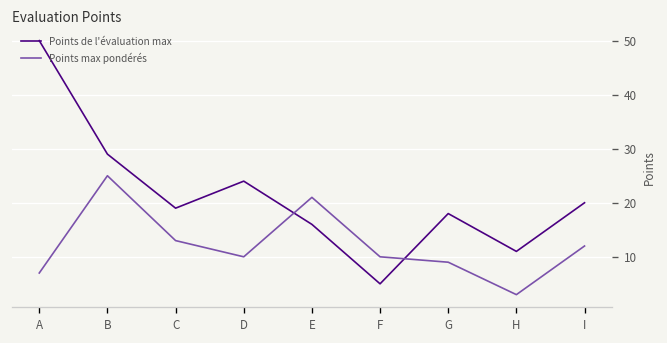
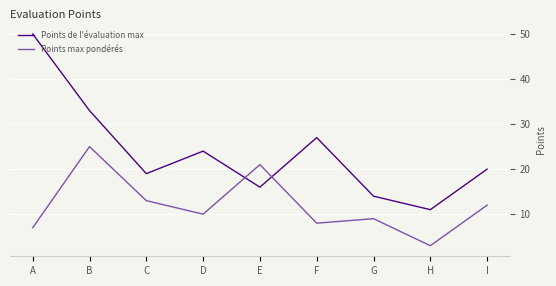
  {
    "Points de l'évaluation max": {
      "A": 50,
-     "B": 29,
+     "B": 33,
      "C": 19,
      "D": 24,
      "E": 16,
-     "F": 5,
-     "G": 18,
+     "F": 27,
+     "G": 14,
      "H": 11,
      "I": 20
    },
    "Points max pondérés": {
      "A": 7,
      "B": 25,
      "C": 13,
      "D": 10,
      "E": 21,
-     "F": 10,
+     "F": 8,
      "G": 9,
      "H": 3,
      "I": 12
    }
  }
